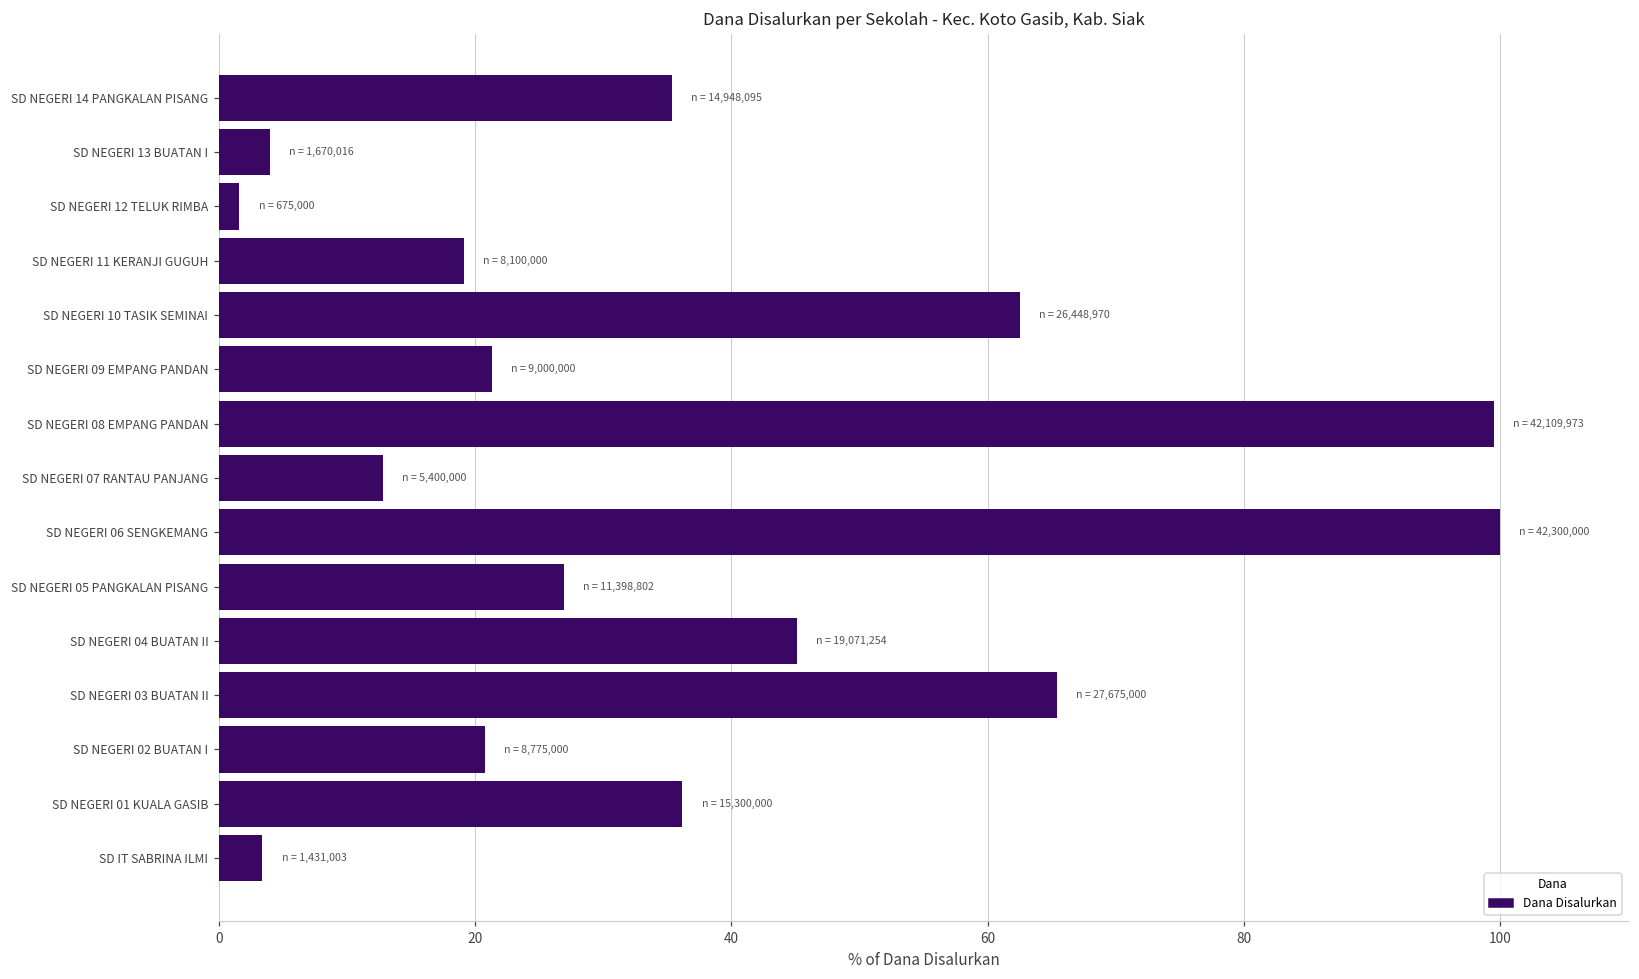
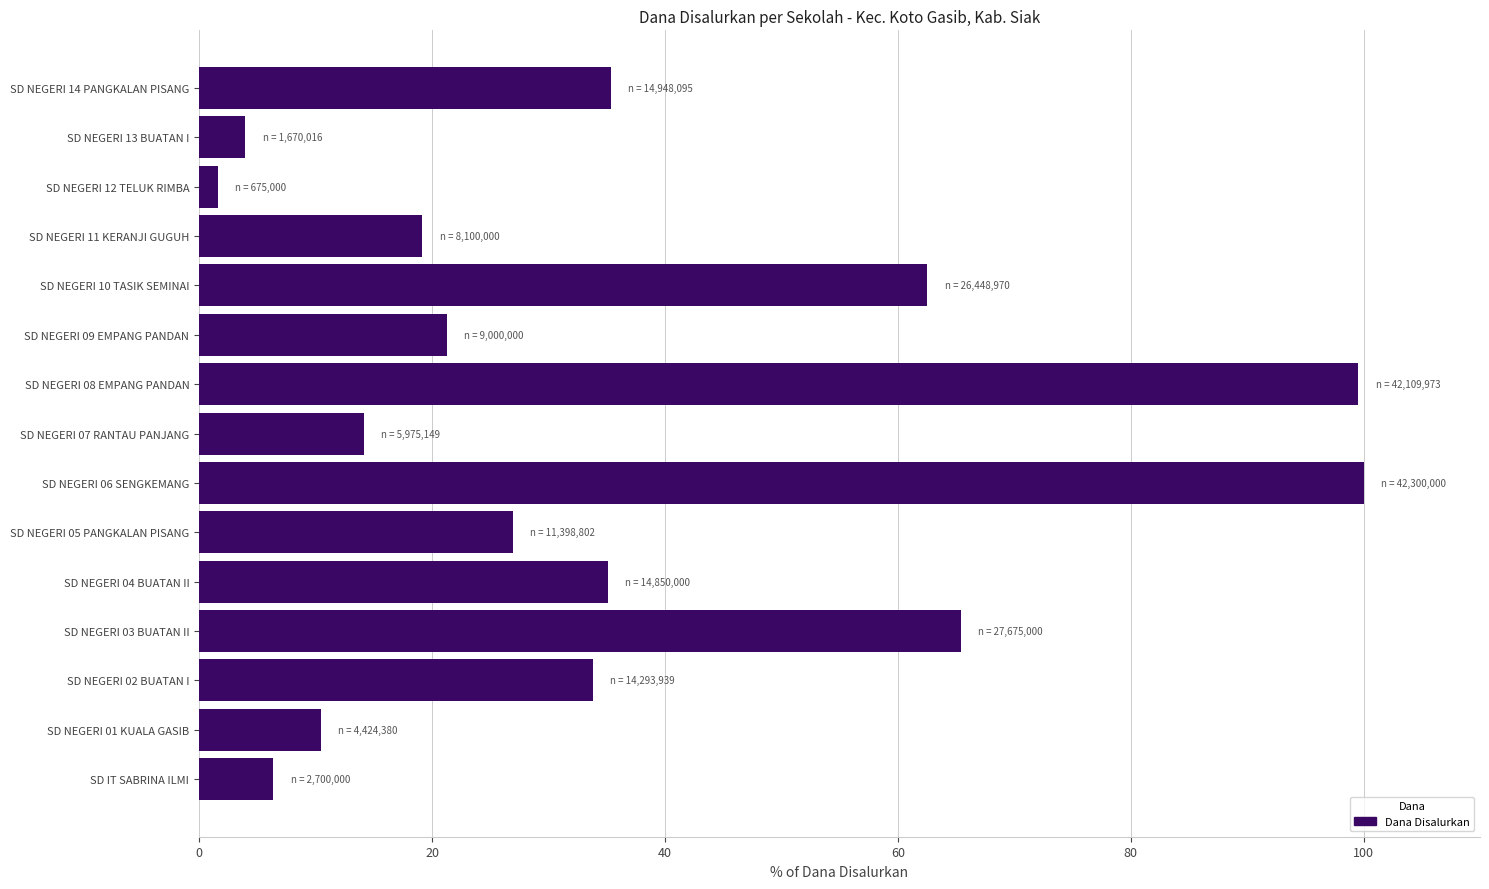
  {
-   "SD NEGERI 07 RANTAU PANJANG": "5,400,000",
-   "SD NEGERI 04 BUATAN II": "19,071,254",
-   "SD NEGERI 02 BUATAN I": "8,775,000",
-   "SD NEGERI 01 KUALA GASIB": "15,300,000",
-   "SD IT SABRINA ILMI": "1,431,003"
+   "SD NEGERI 07 RANTAU PANJANG": "5,975,149",
+   "SD NEGERI 04 BUATAN II": "14,850,000",
+   "SD NEGERI 02 BUATAN I": "14,293,939",
+   "SD NEGERI 01 KUALA GASIB": "4,424,380",
+   "SD IT SABRINA ILMI": "2,700,000"
  }
